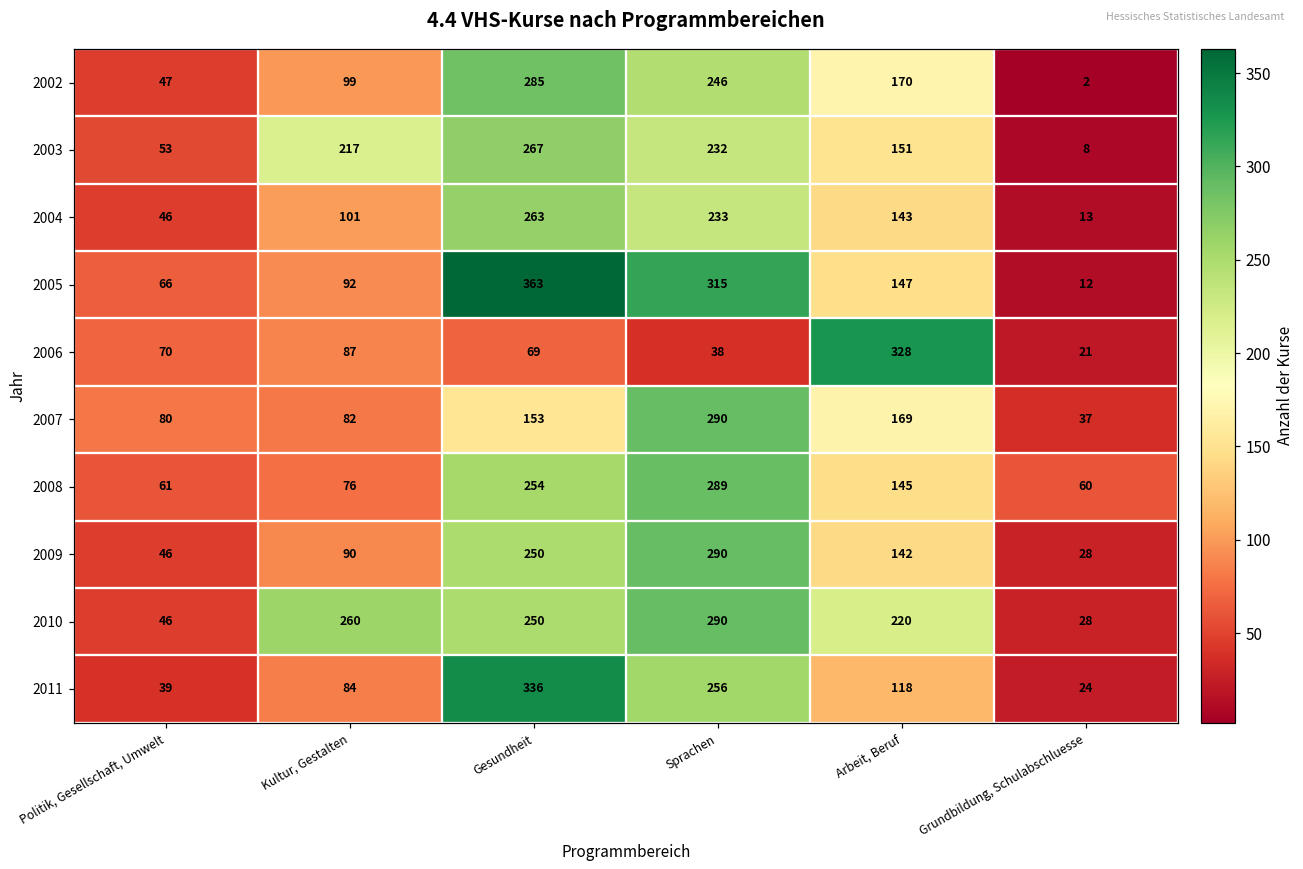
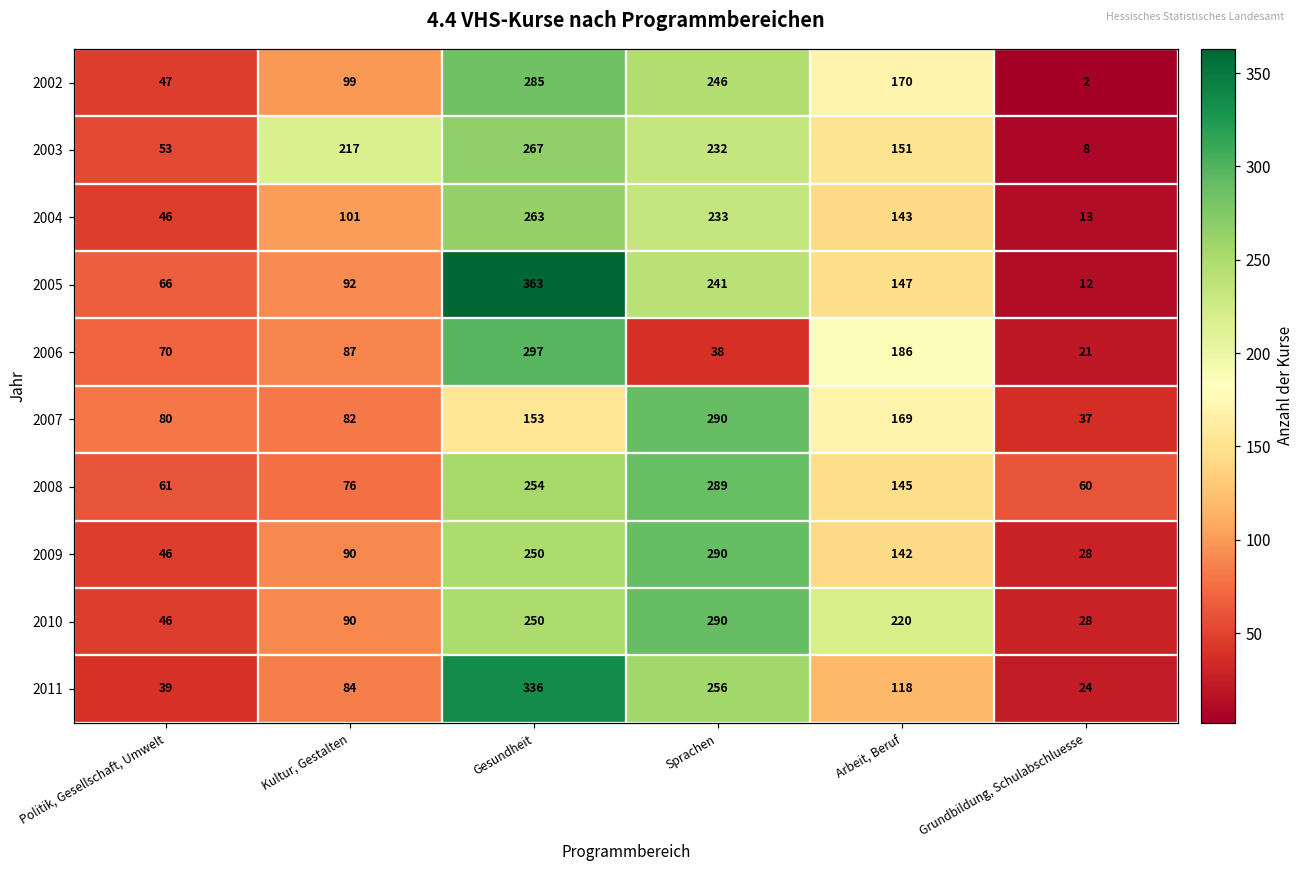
  {
    "2002": {
      "Politik, Gesellschaft, Umwelt": 47,
      "Kultur, Gestalten": 99,
      "Gesundheit": 285,
      "Sprachen": 246,
      "Arbeit, Beruf": 170,
      "Grundbildung, Schulabschluesse": 2
    },
    "2003": {
      "Politik, Gesellschaft, Umwelt": 53,
      "Kultur, Gestalten": 217,
      "Gesundheit": 267,
      "Sprachen": 232,
      "Arbeit, Beruf": 151,
      "Grundbildung, Schulabschluesse": 8
    },
    "2004": {
      "Politik, Gesellschaft, Umwelt": 46,
      "Kultur, Gestalten": 101,
      "Gesundheit": 263,
      "Sprachen": 233,
      "Arbeit, Beruf": 143,
      "Grundbildung, Schulabschluesse": 13
    },
    "2005": {
      "Politik, Gesellschaft, Umwelt": 66,
      "Kultur, Gestalten": 92,
      "Gesundheit": 363,
-     "Sprachen": 315,
+     "Sprachen": 241,
      "Arbeit, Beruf": 147,
      "Grundbildung, Schulabschluesse": 12
    },
    "2006": {
      "Politik, Gesellschaft, Umwelt": 70,
      "Kultur, Gestalten": 87,
-     "Gesundheit": 69,
+     "Gesundheit": 297,
      "Sprachen": 38,
-     "Arbeit, Beruf": 328,
+     "Arbeit, Beruf": 186,
      "Grundbildung, Schulabschluesse": 21
    },
    "2007": {
      "Politik, Gesellschaft, Umwelt": 80,
      "Kultur, Gestalten": 82,
      "Gesundheit": 153,
      "Sprachen": 290,
      "Arbeit, Beruf": 169,
      "Grundbildung, Schulabschluesse": 37
    },
    "2008": {
      "Politik, Gesellschaft, Umwelt": 61,
      "Kultur, Gestalten": 76,
      "Gesundheit": 254,
      "Sprachen": 289,
      "Arbeit, Beruf": 145,
      "Grundbildung, Schulabschluesse": 60
    },
    "2009": {
      "Politik, Gesellschaft, Umwelt": 46,
      "Kultur, Gestalten": 90,
      "Gesundheit": 250,
      "Sprachen": 290,
      "Arbeit, Beruf": 142,
      "Grundbildung, Schulabschluesse": 28
    },
    "2010": {
      "Politik, Gesellschaft, Umwelt": 46,
-     "Kultur, Gestalten": 260,
+     "Kultur, Gestalten": 90,
      "Gesundheit": 250,
      "Sprachen": 290,
      "Arbeit, Beruf": 220,
      "Grundbildung, Schulabschluesse": 28
    },
    "2011": {
      "Politik, Gesellschaft, Umwelt": 39,
      "Kultur, Gestalten": 84,
      "Gesundheit": 336,
      "Sprachen": 256,
      "Arbeit, Beruf": 118,
      "Grundbildung, Schulabschluesse": 24
    }
  }
